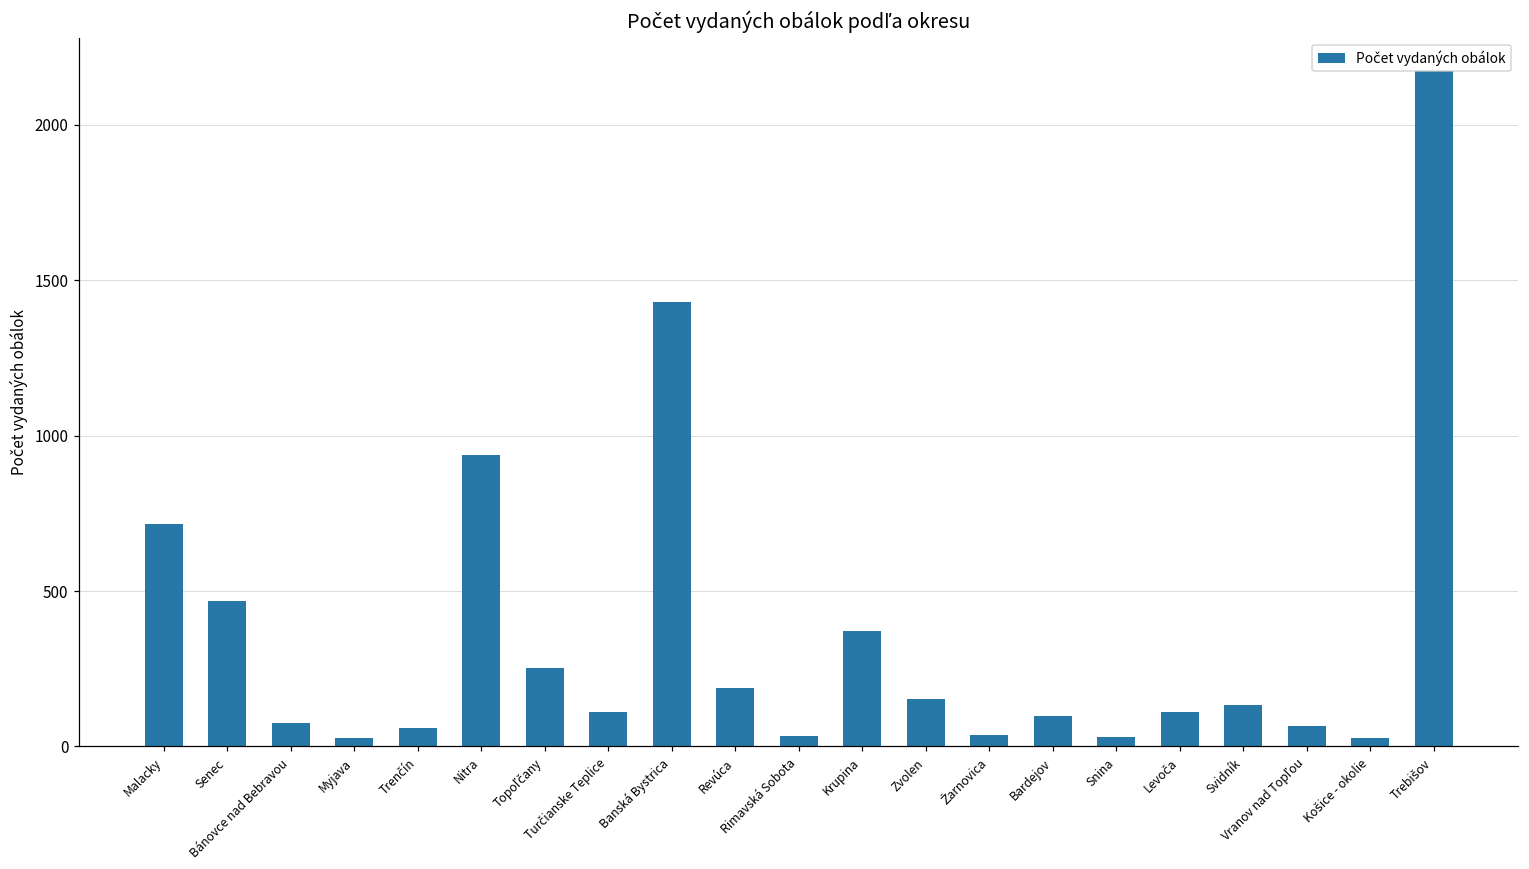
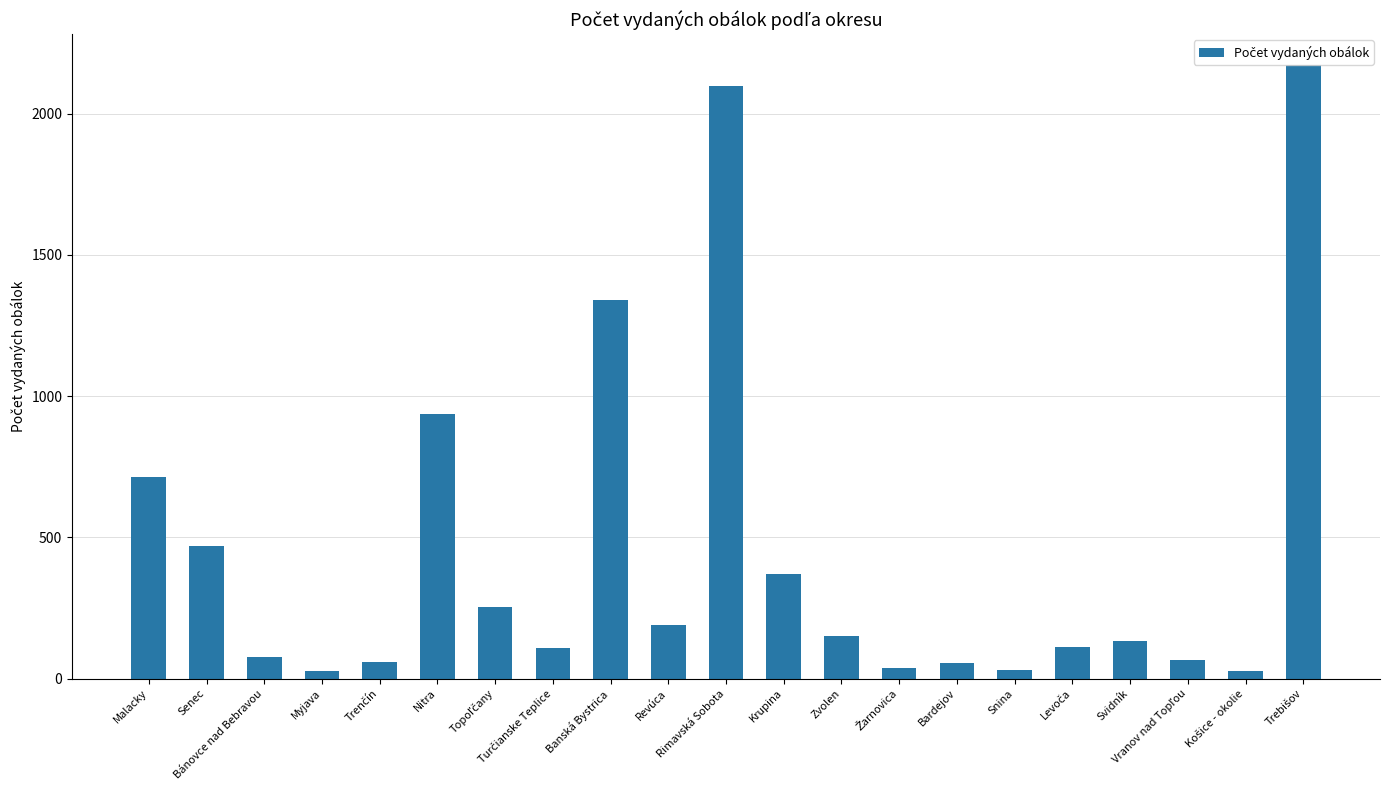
  {
    "Malacky": 720,
    "Senec": 470,
    "Bánovce nad Bebravou": 80,
    "Myjava": 30,
    "Trenčín": 60,
    "Nitra": 940,
    "Topoľčany": 250,
    "Turčianske Teplice": 110,
-   "Banská Bystrica": 1430,
+   "Banská Bystrica": 1340,
    "Revúca": 190,
-   "Rimavská Sobota": 40,
+   "Rimavská Sobota": 2100,
    "Krupina": 370,
    "Zvolen": 150,
    "Žarnovica": 40,
-   "Bardejov": 100,
+   "Bardejov": 50,
    "Snina": 30,
    "Levoča": 110,
    "Svidník": 130,
    "Vranov nad Topľou": 70,
    "Košice - okolie": 30,
    "Trebišov": 2170
  }
